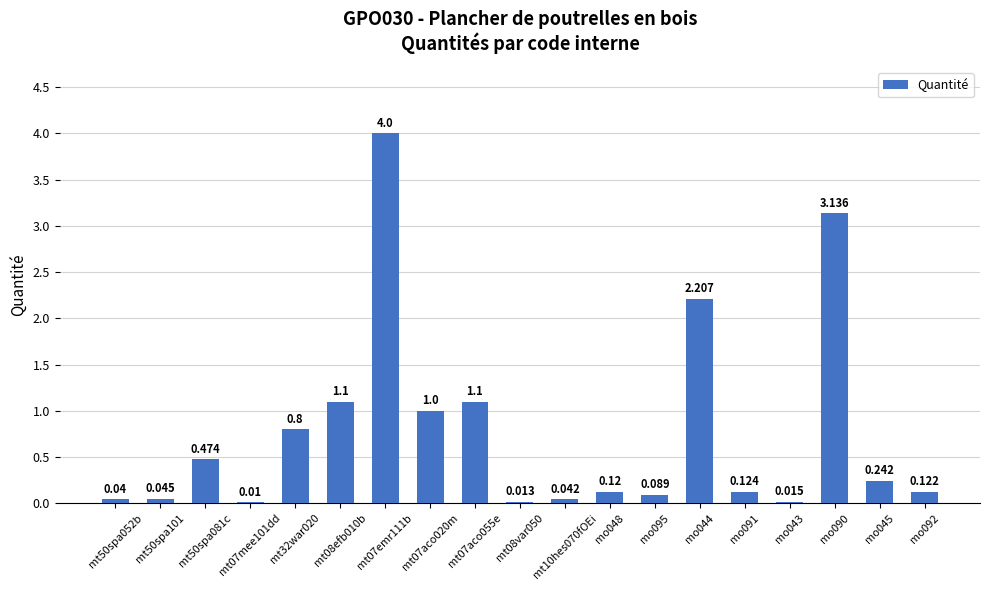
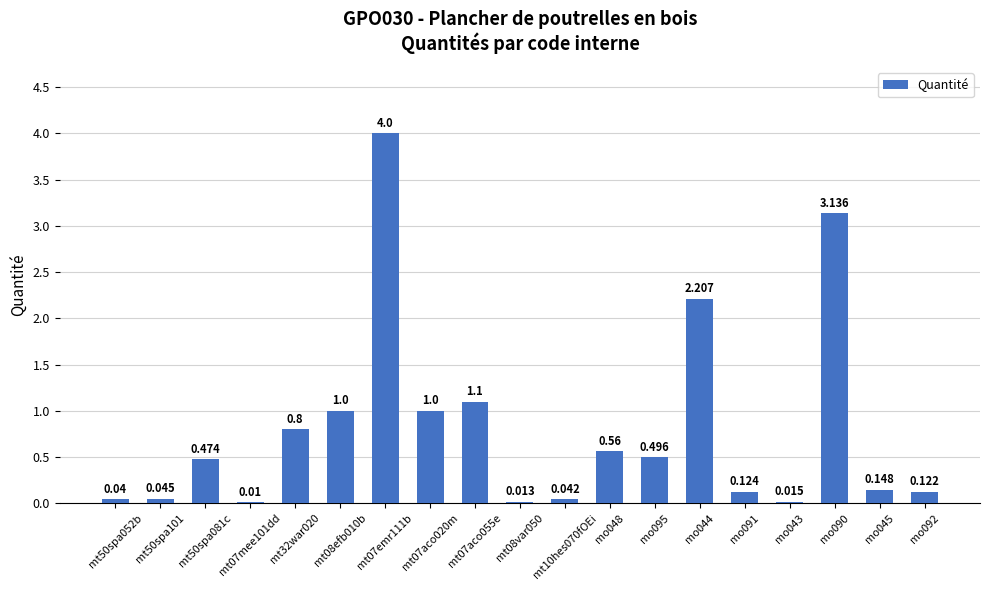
  {
    "mt50spa052b": 0.04,
    "mt50spa101": 0.045,
    "mt50spa081c": 0.474,
    "mt07mee101dd": 0.01,
    "mt32war020": 0.8,
-   "mt08efb010b": 1.1,
+   "mt08efb010b": 1.0,
    "mt07emr111b": 4.0,
    "mt07aco020m": 1.0,
    "mt07aco055e": 1.1,
    "mt08var050": 0.013,
    "mt10hes070fOEi": 0.042,
-   "mo048": 0.12,
-   "mo095": 0.089,
+   "mo048": 0.56,
+   "mo095": 0.496,
    "mo044": 2.207,
    "mo091": 0.124,
    "mo043": 0.015,
    "mo090": 3.136,
-   "mo045": 0.242,
+   "mo045": 0.148,
    "mo092": 0.122
  }
